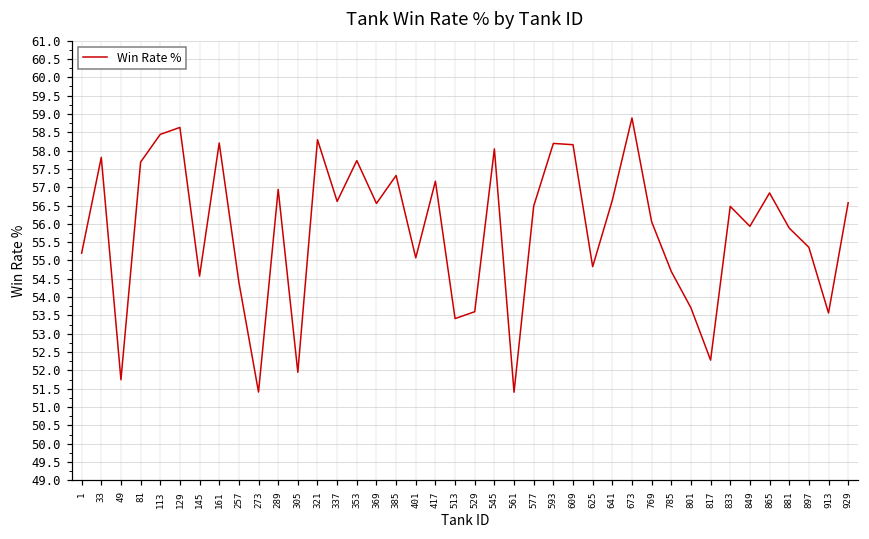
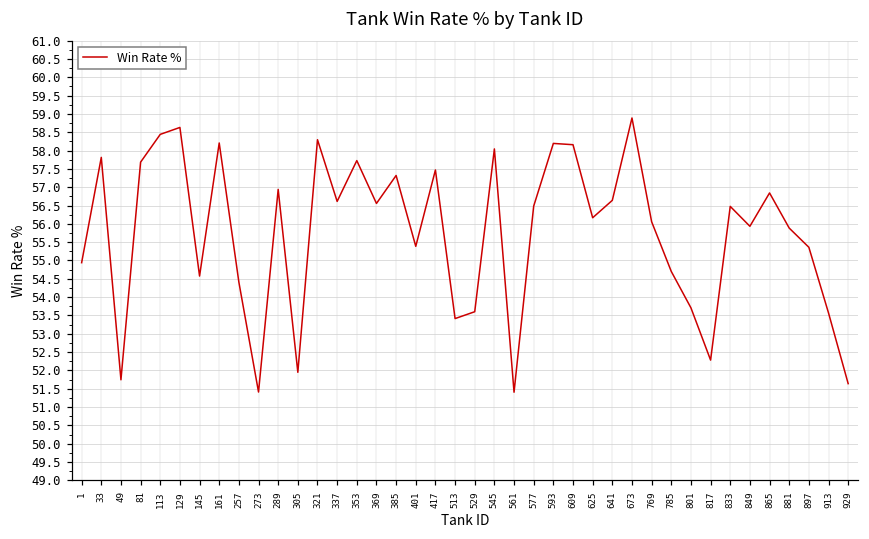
  {
-   "1": 55.2,
+   "1": 54.9,
    "33": 57.8,
    "49": 51.7,
    "81": 57.7,
    "113": 58.4,
    "129": 58.6,
    "145": 54.6,
    "161": 58.2,
    "257": 54.4,
    "273": 51.4,
    "289": 56.9,
    "305": 51.9,
    "321": 58.3,
    "337": 56.6,
    "353": 57.7,
    "369": 56.6,
    "385": 57.3,
-   "401": 55.1,
-   "417": 57.2,
+   "401": 55.4,
+   "417": 57.5,
    "513": 53.4,
    "529": 53.6,
    "545": 58.0,
    "561": 51.4,
    "577": 56.5,
    "593": 58.2,
    "609": 58.2,
-   "625": 54.8,
+   "625": 56.2,
    "641": 56.6,
    "673": 58.9,
    "769": 56.1,
    "785": 54.7,
    "801": 53.7,
    "817": 52.3,
    "833": 56.5,
    "849": 55.9,
    "865": 56.8,
    "881": 55.9,
    "897": 55.4,
    "913": 53.6,
-   "929": 56.6
+   "929": 51.6
  }
